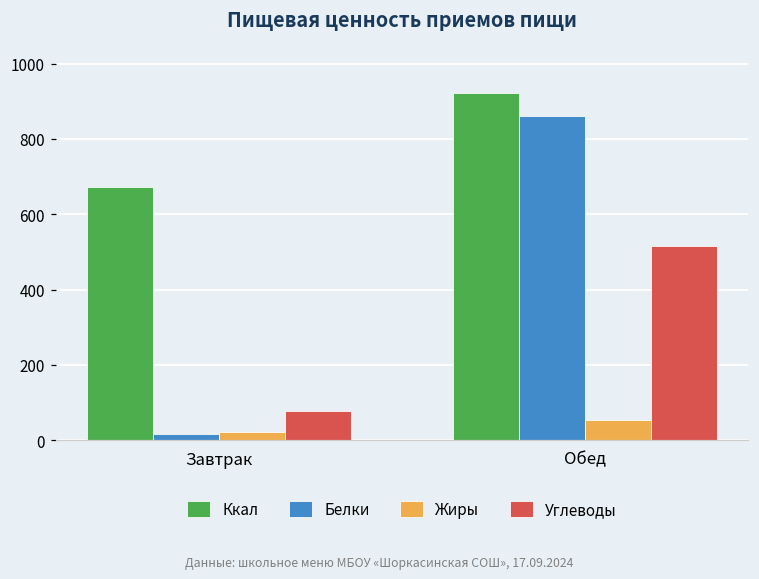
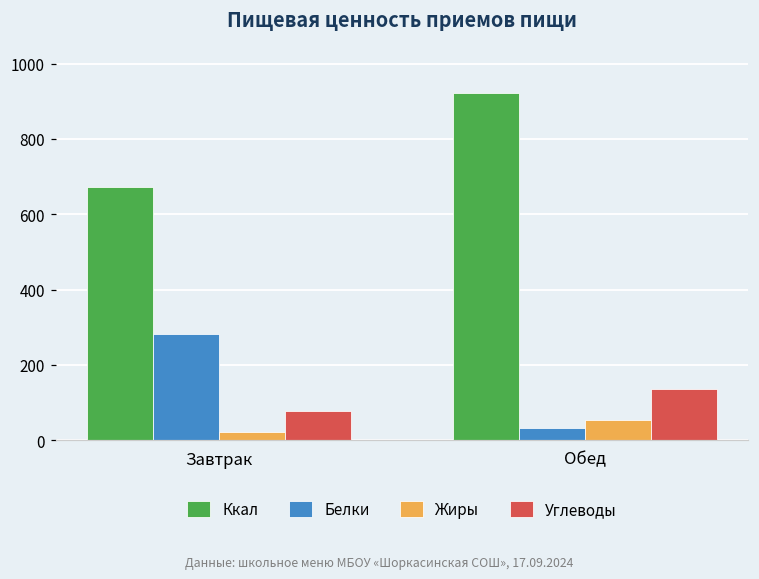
  {
    "Ккал": {
      "Завтрак": 670,
      "Обед": 920
    },
    "Белки": {
-     "Завтрак": 20,
-     "Обед": 860
+     "Завтрак": 280,
+     "Обед": 30
    },
    "Жиры": {
      "Завтрак": 20,
      "Обед": 50
    },
    "Углеводы": {
      "Завтрак": 80,
-     "Обед": 520
+     "Обед": 140
    }
  }
